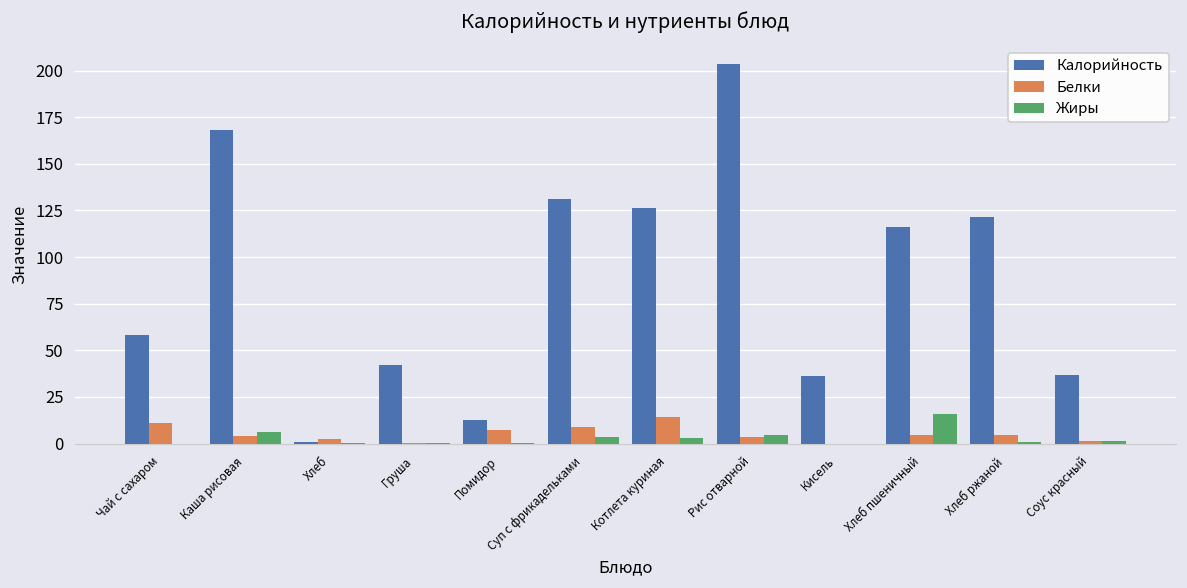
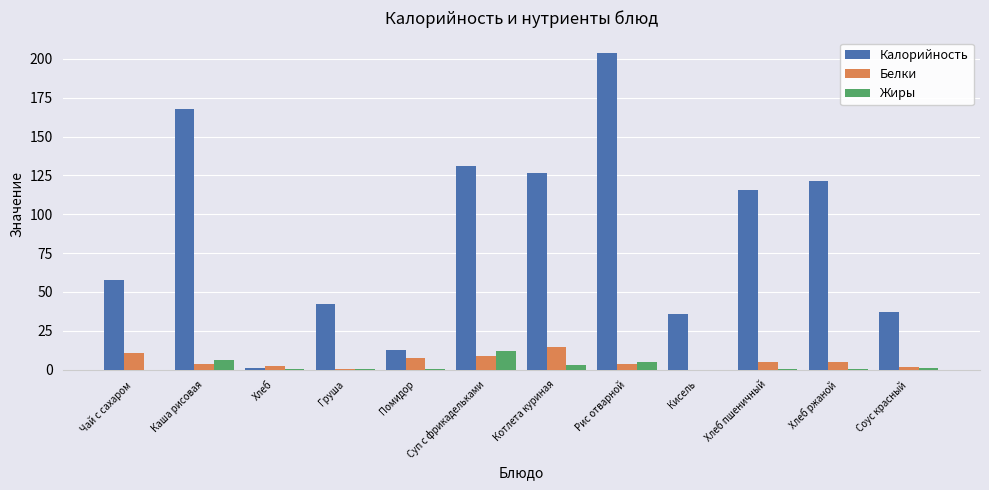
  {
    "Калорийность": {
      "Чай с сахаром": 58,
      "Каша рисовая": 168,
      "Груша": 42,
      "Помидор": 13,
      "Суп с фрикадельками": 131,
      "Котлета куриная": 127,
      "Рис отварной": 204,
      "Кисель": 36,
      "Хлеб пшеничный": 116,
      "Хлеб ржаной": 122,
      "Соус красный": 37
    },
    "Белки": {
      "Чай с сахаром": 11,
      "Каша рисовая": 4,
      "Хлеб": 2,
      "Помидор": 8,
      "Суп с фрикадельками": 9,
      "Котлета куриная": 14,
      "Рис отварной": 4,
      "Кисель": 0,
      "Хлеб пшеничный": 5,
      "Хлеб ржаной": 5
    },
    "Жиры": {
      "Чай с сахаром": 0,
      "Каша рисовая": 6,
-     "Суп с фрикадельками": 3,
+     "Суп с фрикадельками": 12,
      "Котлета куриная": 3,
      "Рис отварной": 5,
      "Кисель": 0,
-     "Хлеб пшеничный": 16
+     "Хлеб пшеничный": 1
    }
  }
